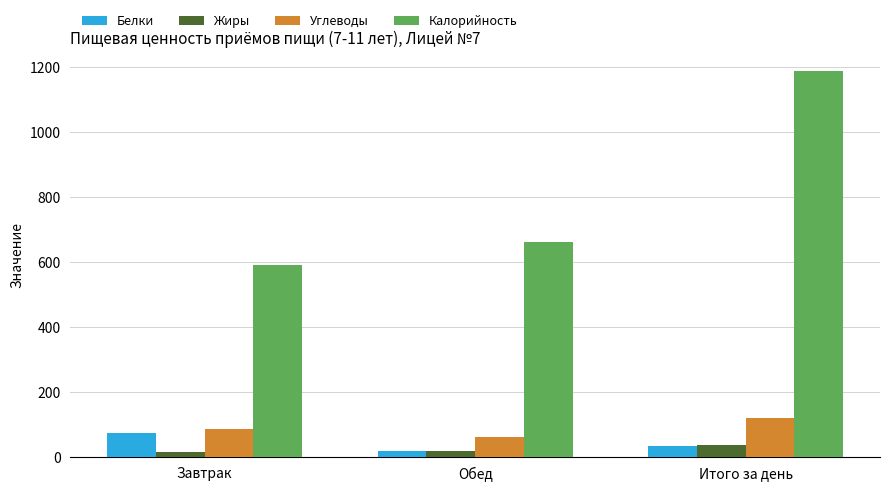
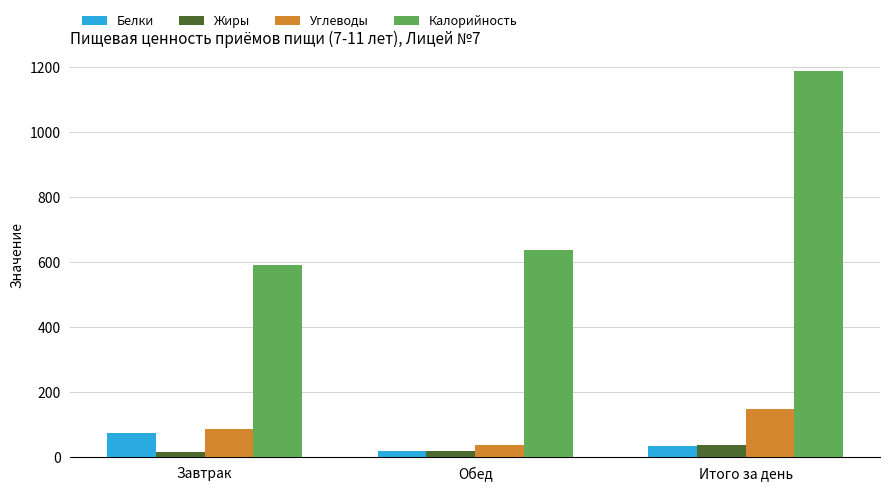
  {
    "Белки": {
      "Завтрак": 80,
      "Обед": 20,
      "Итого за день": 40
    },
    "Жиры": {
      "Завтрак": 20,
      "Обед": 20,
      "Итого за день": 40
    },
    "Углеводы": {
      "Завтрак": 90,
-     "Обед": 60,
-     "Итого за день": 120
+     "Обед": 40,
+     "Итого за день": 150
    },
    "Калорийность": {
      "Завтрак": 590,
-     "Обед": 660,
+     "Обед": 640,
      "Итого за день": 1190
    }
  }
